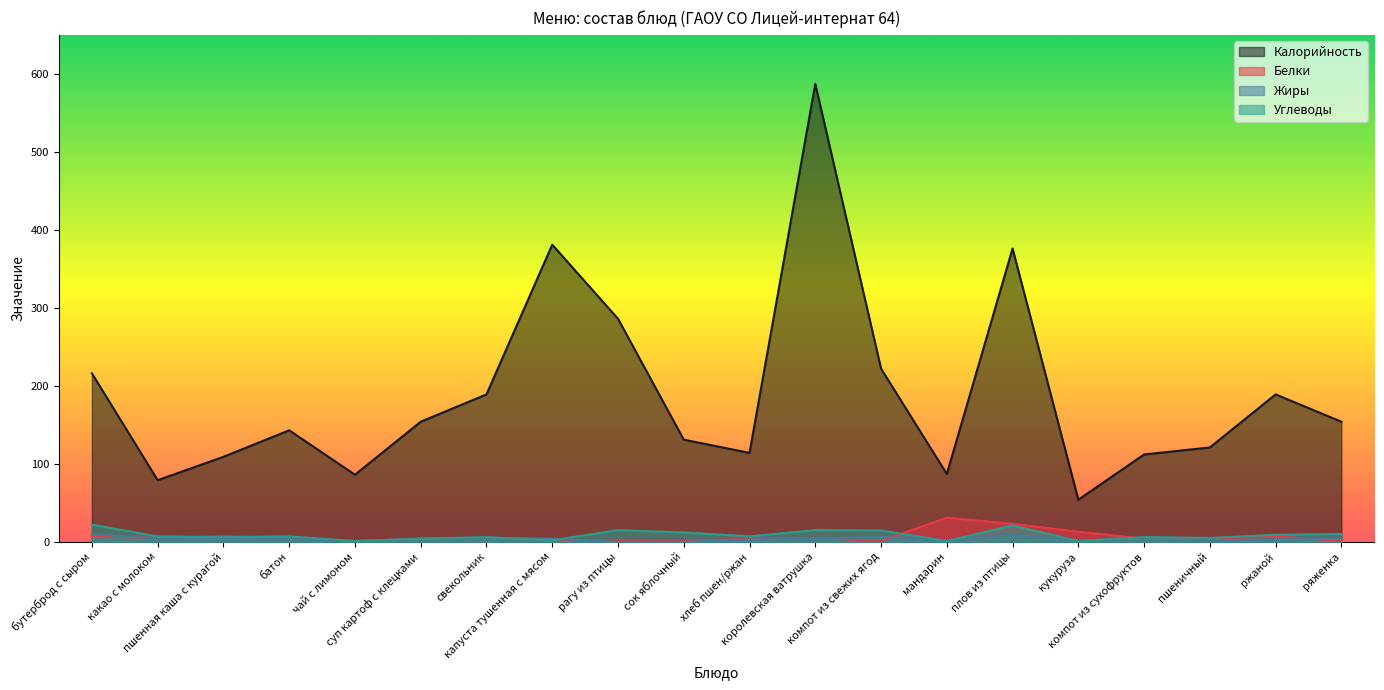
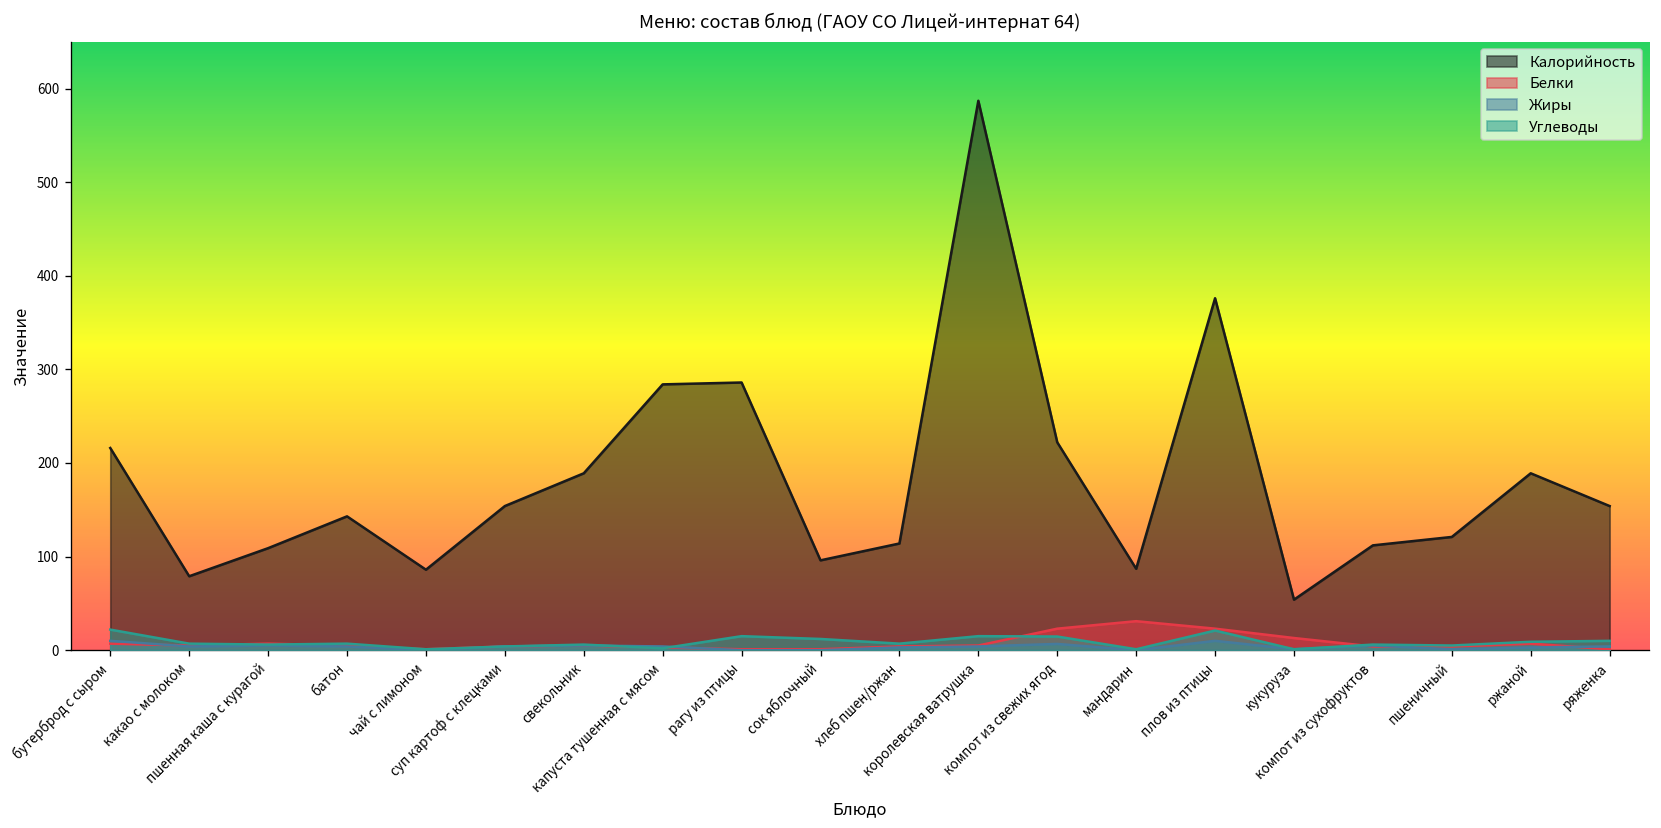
  {
    "Калорийность": {
      "бутерброд с сыром": 220,
      "какао с молоком": 80,
      "пшенная каша с курагой": 110,
      "батон": 140,
      "чай с лимоном": 90,
      "суп картоф с клецками": 150,
      "свекольник": 190,
-     "капуста тушенная с мясом": 380,
+     "капуста тушенная с мясом": 280,
      "рагу из птицы": 290,
-     "сок яблочный": 130,
+     "сок яблочный": 100,
      "хлеб пшен/ржан": 110,
      "королевская ватрушка": 590,
      "компот из свежих ягод": 220,
      "мандарин": 90,
      "плов из птицы": 380,
      "кукуруза": 50,
      "компот из сухофруктов": 110,
      "пшеничный": 120,
      "ржаной": 190,
      "ряженка": 150
    },
    "Белки": {
-     "компот из свежих ягод": 0,
+     "компот из свежих ягод": 20,
      "мандарин": 30,
      "кукуруза": 10
    }
  }
